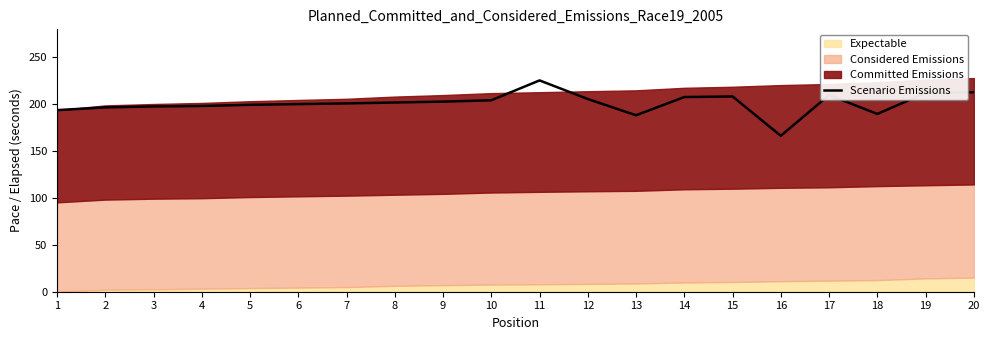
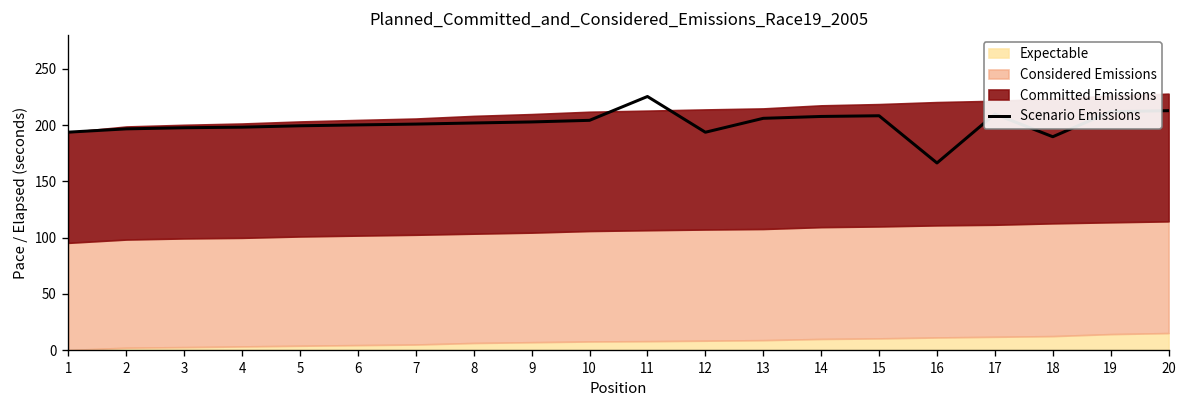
  {
    "Scenario Emissions": {
      "4": 200,
      "5": 200,
      "6": 200,
      "7": 200,
      "8": 200,
      "9": 200,
      "10": 200,
      "11": 230,
-     "12": 210,
-     "13": 190,
+     "12": 190,
+     "13": 210,
      "14": 210,
      "15": 210,
      "16": 170,
      "18": 190,
      "20": 210
    },
    "Committed Emissions": {
      "4": 100,
      "5": 100,
      "6": 100,
      "7": 100,
      "8": 100,
      "9": 110,
      "10": 110,
      "11": 110,
      "12": 110,
      "13": 110,
      "14": 110,
      "15": 110,
      "16": 110,
      "20": 110
    }
  }
